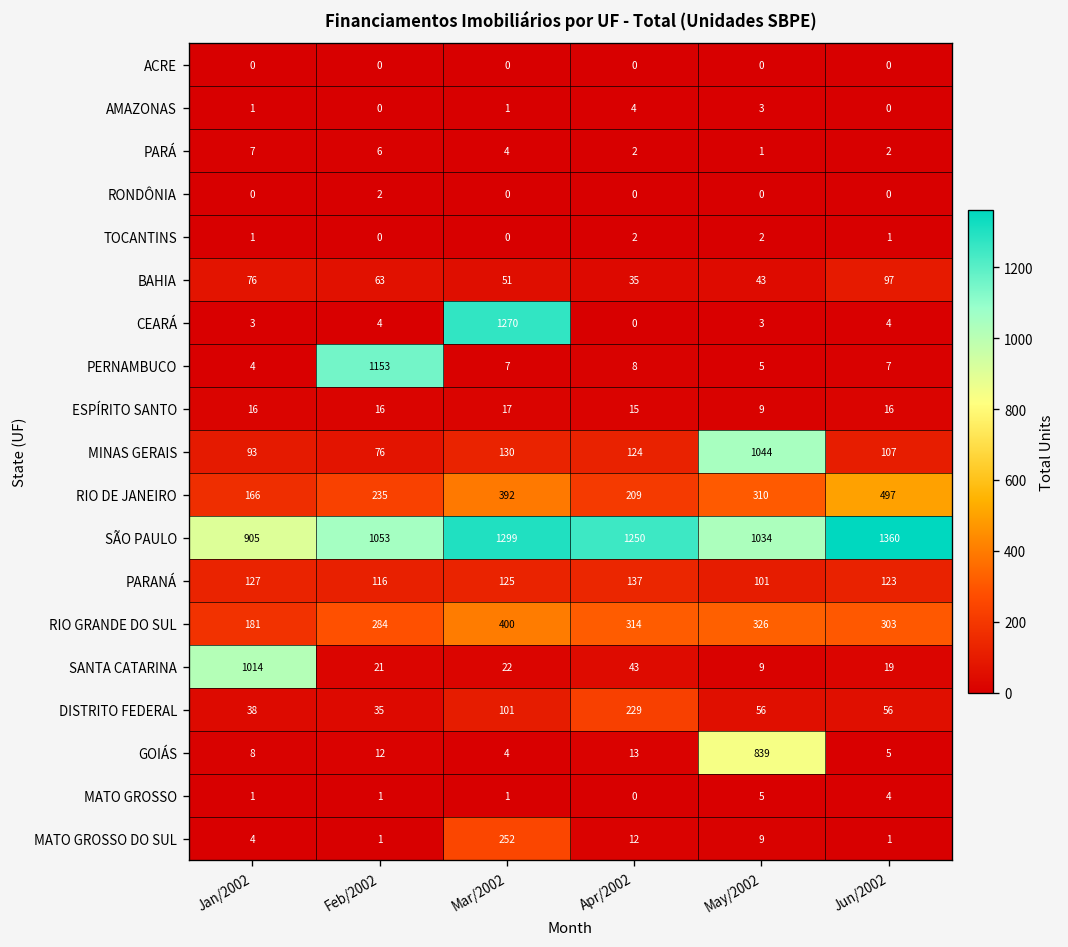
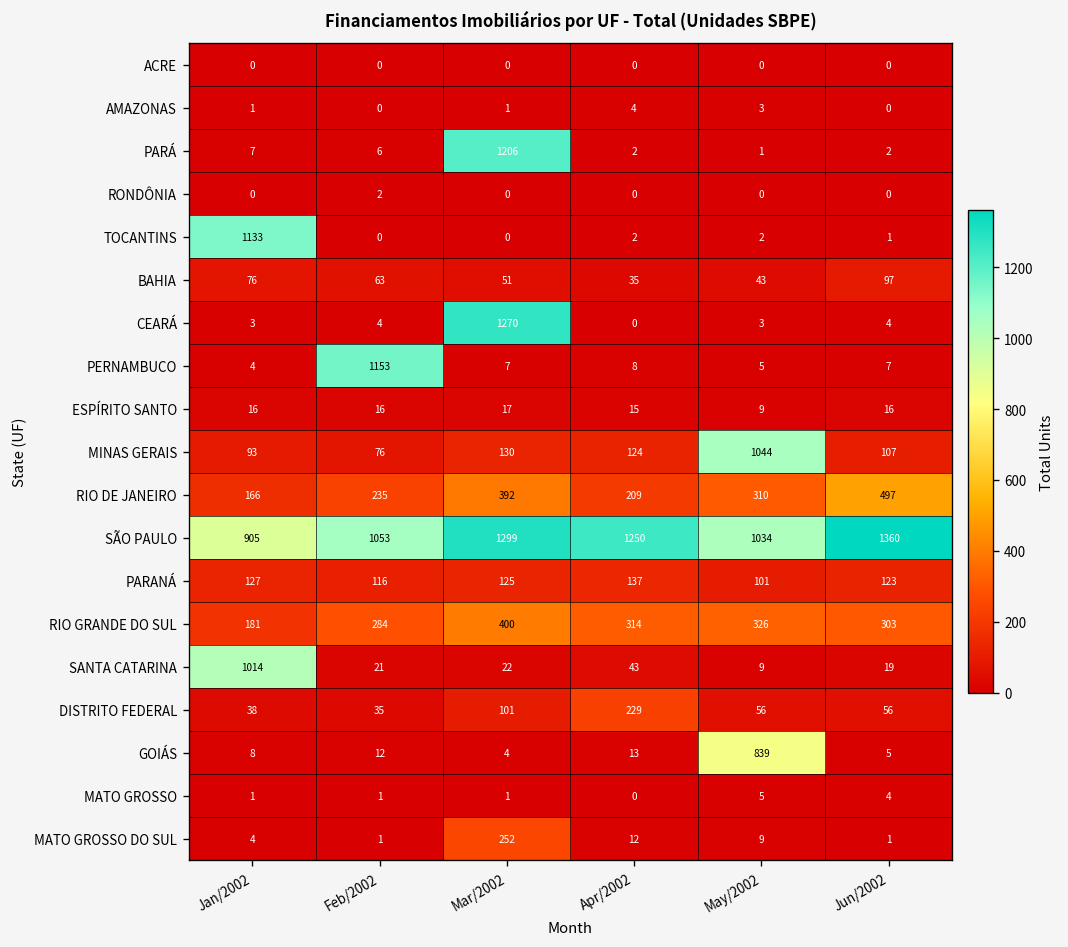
  {
    "ACRE": {
      "Jan/2002": 0,
      "Feb/2002": 0,
      "Mar/2002": 0,
      "Apr/2002": 0,
      "May/2002": 0,
      "Jun/2002": 0
    },
    "AMAZONAS": {
      "Jan/2002": 1,
      "Feb/2002": 0,
      "Mar/2002": 1,
      "Apr/2002": 4,
      "May/2002": 3,
      "Jun/2002": 0
    },
    "PARÁ": {
      "Jan/2002": 7,
      "Feb/2002": 6,
-     "Mar/2002": 4,
+     "Mar/2002": 1206,
      "Apr/2002": 2,
      "May/2002": 1,
      "Jun/2002": 2
    },
    "RONDÔNIA": {
      "Jan/2002": 0,
      "Feb/2002": 2,
      "Mar/2002": 0,
      "Apr/2002": 0,
      "May/2002": 0,
      "Jun/2002": 0
    },
    "TOCANTINS": {
-     "Jan/2002": 1,
+     "Jan/2002": 1133,
      "Feb/2002": 0,
      "Mar/2002": 0,
      "Apr/2002": 2,
      "May/2002": 2,
      "Jun/2002": 1
    },
    "BAHIA": {
      "Jan/2002": 76,
      "Feb/2002": 63,
      "Mar/2002": 51,
      "Apr/2002": 35,
      "May/2002": 43,
      "Jun/2002": 97
    },
    "CEARÁ": {
      "Jan/2002": 3,
      "Feb/2002": 4,
      "Mar/2002": 1270,
      "Apr/2002": 0,
      "May/2002": 3,
      "Jun/2002": 4
    },
    "PERNAMBUCO": {
      "Jan/2002": 4,
      "Feb/2002": 1153,
      "Mar/2002": 7,
      "Apr/2002": 8,
      "May/2002": 5,
      "Jun/2002": 7
    },
    "ESPÍRITO SANTO": {
      "Jan/2002": 16,
      "Feb/2002": 16,
      "Mar/2002": 17,
      "Apr/2002": 15,
      "May/2002": 9,
      "Jun/2002": 16
    },
    "MINAS GERAIS": {
      "Jan/2002": 93,
      "Feb/2002": 76,
      "Mar/2002": 130,
      "Apr/2002": 124,
      "May/2002": 1044,
      "Jun/2002": 107
    },
    "RIO DE JANEIRO": {
      "Jan/2002": 166,
      "Feb/2002": 235,
      "Mar/2002": 392,
      "Apr/2002": 209,
      "May/2002": 310,
      "Jun/2002": 497
    },
    "SÃO PAULO": {
      "Jan/2002": 905,
      "Feb/2002": 1053,
      "Mar/2002": 1299,
      "Apr/2002": 1250,
      "May/2002": 1034,
      "Jun/2002": 1360
    },
    "PARANÁ": {
      "Jan/2002": 127,
      "Feb/2002": 116,
      "Mar/2002": 125,
      "Apr/2002": 137,
      "May/2002": 101,
      "Jun/2002": 123
    },
    "RIO GRANDE DO SUL": {
      "Jan/2002": 181,
      "Feb/2002": 284,
      "Mar/2002": 400,
      "Apr/2002": 314,
      "May/2002": 326,
      "Jun/2002": 303
    },
    "SANTA CATARINA": {
      "Jan/2002": 1014,
      "Feb/2002": 21,
      "Mar/2002": 22,
      "Apr/2002": 43,
      "May/2002": 9,
      "Jun/2002": 19
    },
    "DISTRITO FEDERAL": {
      "Jan/2002": 38,
      "Feb/2002": 35,
      "Mar/2002": 101,
      "Apr/2002": 229,
      "May/2002": 56,
      "Jun/2002": 56
    },
    "GOIÁS": {
      "Jan/2002": 8,
      "Feb/2002": 12,
      "Mar/2002": 4,
      "Apr/2002": 13,
      "May/2002": 839,
      "Jun/2002": 5
    },
    "MATO GROSSO": {
      "Jan/2002": 1,
      "Feb/2002": 1,
      "Mar/2002": 1,
      "Apr/2002": 0,
      "May/2002": 5,
      "Jun/2002": 4
    },
    "MATO GROSSO DO SUL": {
      "Jan/2002": 4,
      "Feb/2002": 1,
      "Mar/2002": 252,
      "Apr/2002": 12,
      "May/2002": 9,
      "Jun/2002": 1
    }
  }
